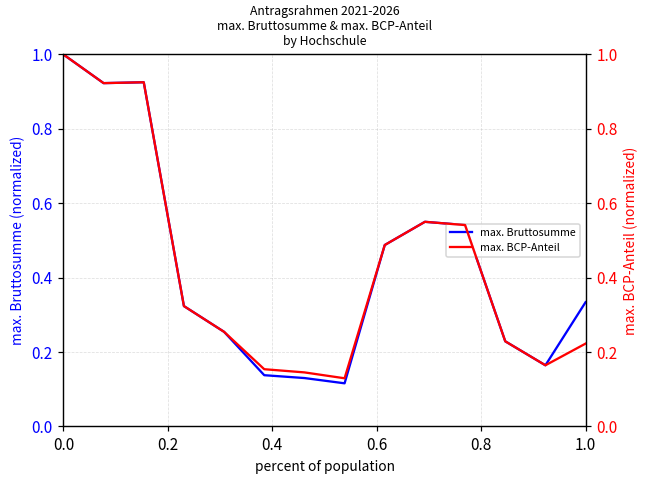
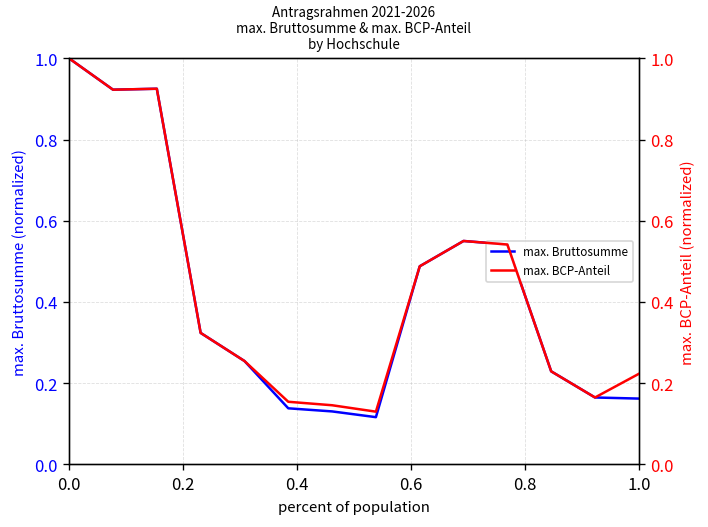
  {
    "max. Bruttosumme": {
      "0.0": 1.00,
-     "1.0": 0.33
+     "1.0": 0.16
    },
    "max. BCP-Anteil": {
      "0.0": 1.00,
      "1.0": 0.22
    }
  }
